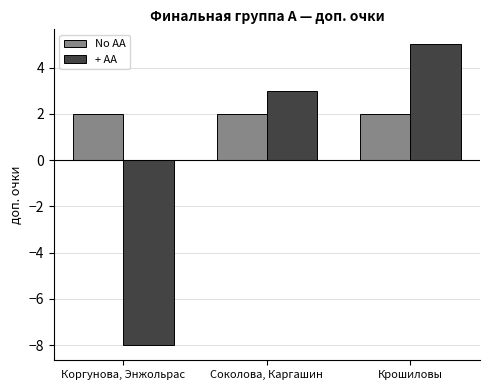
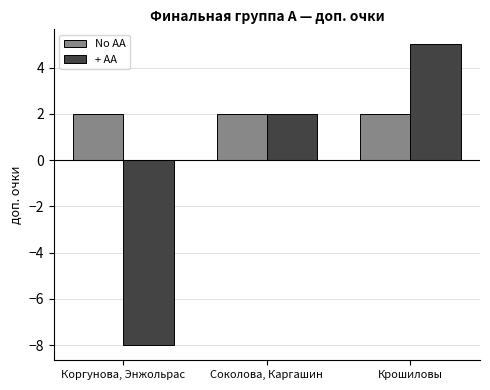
  {
    "No AA": {
      "Коргунова, Энжольрас": 2,
      "Соколова, Каргашин": 2,
      "Крошиловы": 2
    },
    "+ AA": {
      "Коргунова, Энжольрас": -8,
-     "Соколова, Каргашин": 3,
+     "Соколова, Каргашин": 2,
      "Крошиловы": 5
    }
  }
